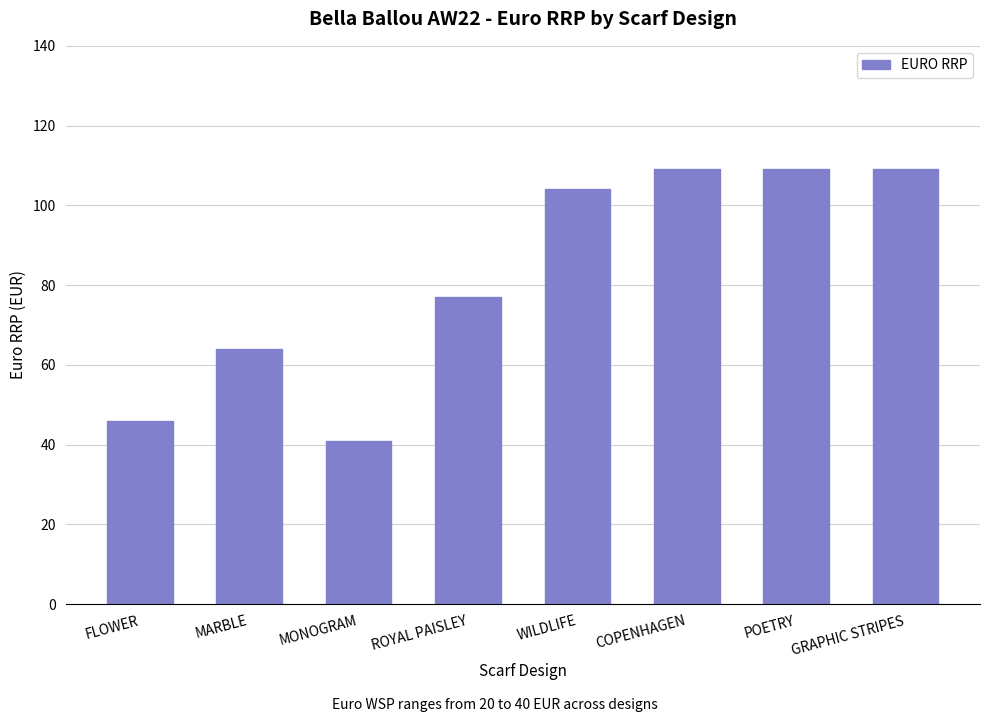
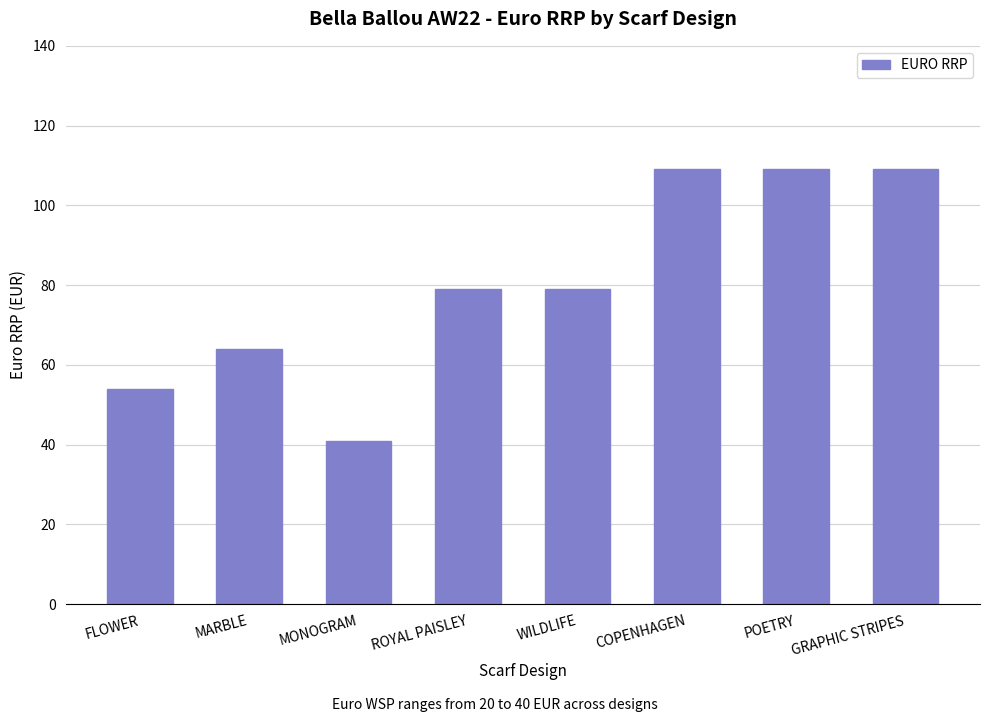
  {
-   "FLOWER": 46,
+   "FLOWER": 54,
    "MARBLE": 64,
    "MONOGRAM": 41,
-   "ROYAL PAISLEY": 77,
-   "WILDLIFE": 104,
+   "ROYAL PAISLEY": 79,
+   "WILDLIFE": 79,
    "COPENHAGEN": 109,
    "POETRY": 109,
    "GRAPHIC STRIPES": 109
  }
